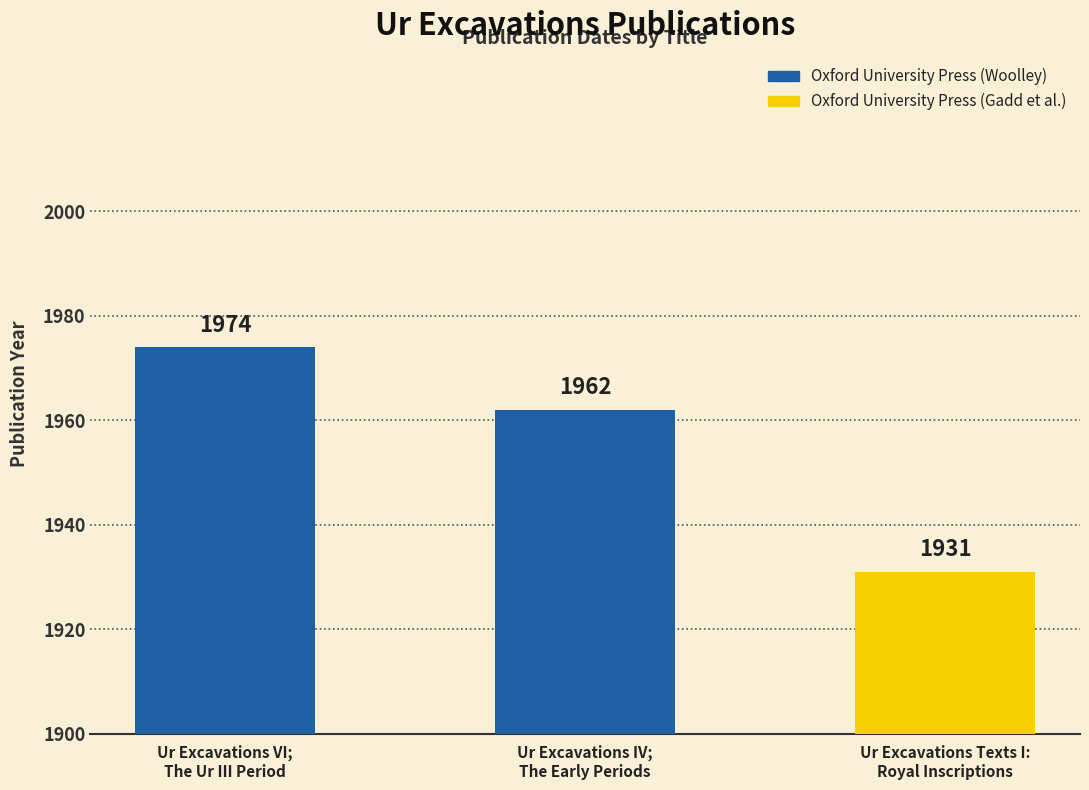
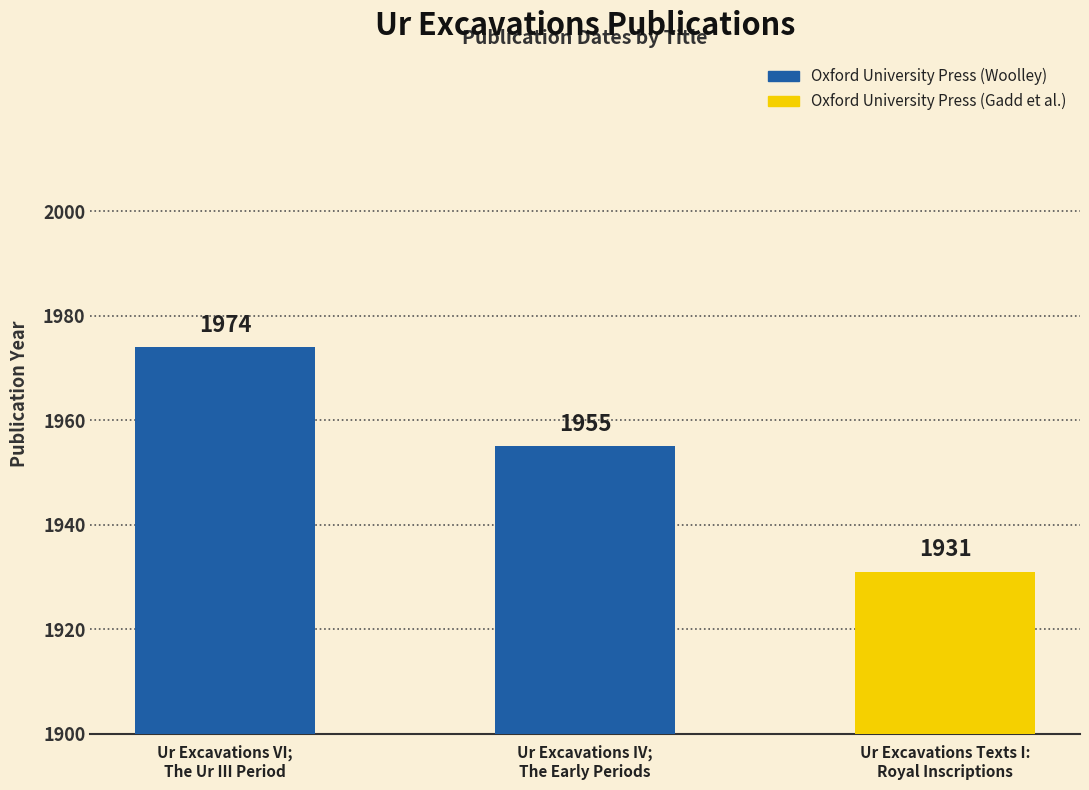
  {
    "Ur Excavations VI; The Ur III Period": 1974,
-   "Ur Excavations IV; The Early Periods": 1962,
+   "Ur Excavations IV; The Early Periods": 1955,
    "Ur Excavations Texts I: Royal Inscriptions": 1931
  }
